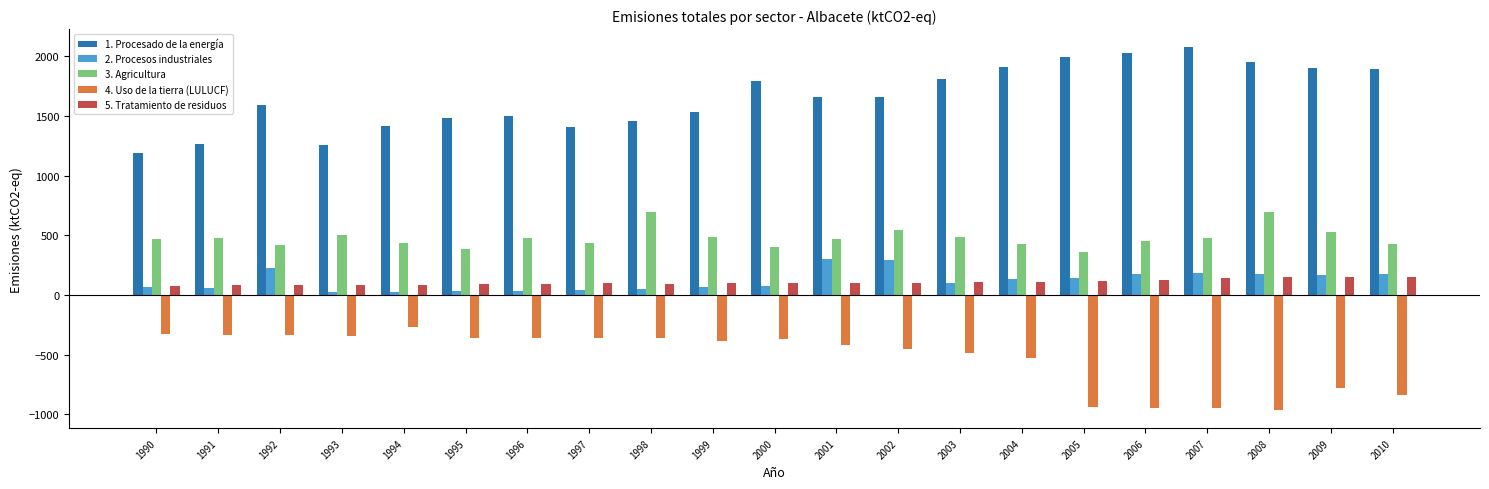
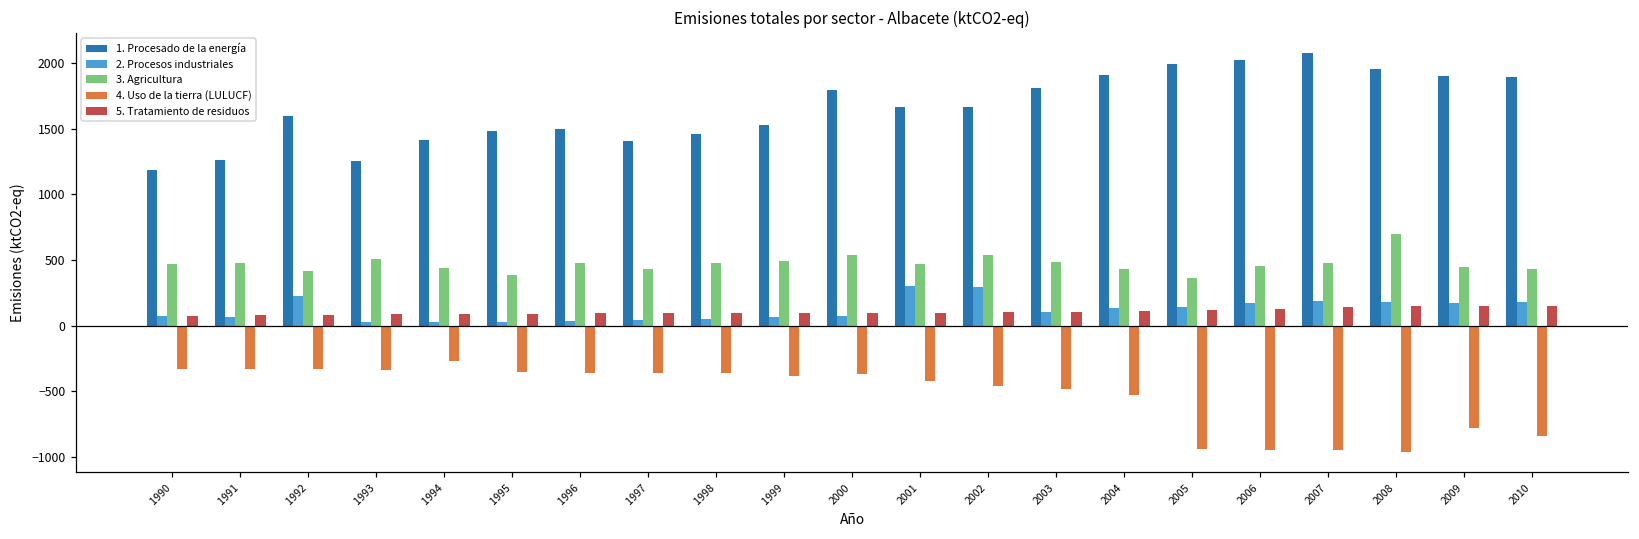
  {
    "1. Procesado de la energía": {
      "1990": 1190,
      "1991": 1260,
      "1992": 1590,
      "1993": 1260,
      "1994": 1410,
      "1995": 1480,
      "1996": 1500,
      "1997": 1410,
      "1998": 1460,
      "1999": 1530,
      "2000": 1800,
      "2001": 1660,
      "2002": 1660,
      "2003": 1810,
      "2004": 1910,
      "2005": 1990,
      "2006": 2020,
      "2007": 2070,
      "2008": 1950,
      "2009": 1900,
      "2010": 1890
    },
    "2. Procesos industriales": {
      "1990": 70,
      "1991": 60,
      "1992": 220,
      "1993": 30,
      "1994": 30,
      "1995": 30,
      "1996": 40,
      "1997": 40,
      "1998": 50,
      "1999": 60,
      "2000": 80,
      "2001": 300,
      "2002": 300,
      "2003": 100,
      "2004": 130,
      "2005": 140,
      "2006": 170,
      "2007": 180,
      "2008": 180,
      "2009": 170,
      "2010": 180
    },
    "3. Agricultura": {
      "1990": 470,
      "1991": 480,
      "1992": 420,
      "1993": 510,
      "1994": 440,
      "1995": 380,
      "1996": 480,
      "1997": 430,
-     "1998": 690,
+     "1998": 470,
      "1999": 490,
-     "2000": 410,
+     "2000": 540,
      "2001": 470,
      "2002": 540,
      "2003": 490,
      "2004": 430,
      "2005": 360,
      "2006": 460,
      "2007": 480,
      "2008": 690,
-     "2009": 530,
+     "2009": 450,
      "2010": 430
    }
  }
